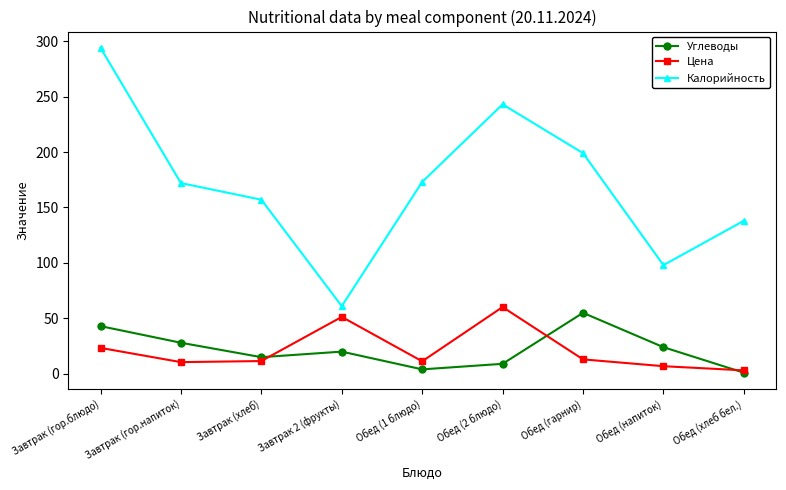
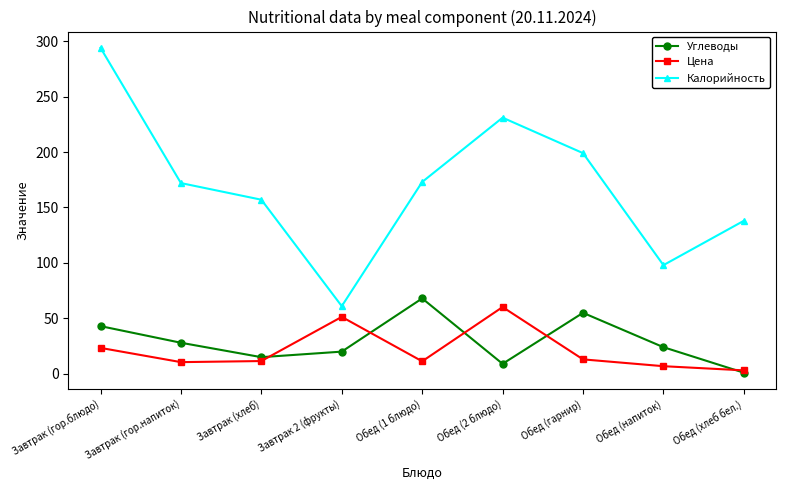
  {
    "Углеводы": {
      "Завтрак (гор.блюдо)": 43,
      "Завтрак (гор.напиток)": 28,
      "Завтрак (хлеб)": 15,
      "Завтрак 2 (фрукты)": 20,
-     "Обед (1 блюдо)": 4,
+     "Обед (1 блюдо)": 68,
      "Обед (2 блюдо)": 9,
      "Обед (гарнир)": 55,
      "Обед (напиток)": 24
    },
    "Цена": {
      "Завтрак (гор.блюдо)": 23,
      "Завтрак (гор.напиток)": 11,
      "Завтрак (хлеб)": 12,
      "Завтрак 2 (фрукты)": 51,
      "Обед (1 блюдо)": 11,
      "Обед (2 блюдо)": 60,
      "Обед (гарнир)": 13,
      "Обед (напиток)": 7
    },
    "Калорийность": {
      "Завтрак (гор.блюдо)": 294,
      "Завтрак (гор.напиток)": 172,
      "Завтрак (хлеб)": 157,
      "Завтрак 2 (фрукты)": 61,
      "Обед (1 блюдо)": 173,
-     "Обед (2 блюдо)": 243,
+     "Обед (2 блюдо)": 231,
      "Обед (гарнир)": 199,
      "Обед (напиток)": 98,
      "Обед (хлеб бел.)": 138
    }
  }
